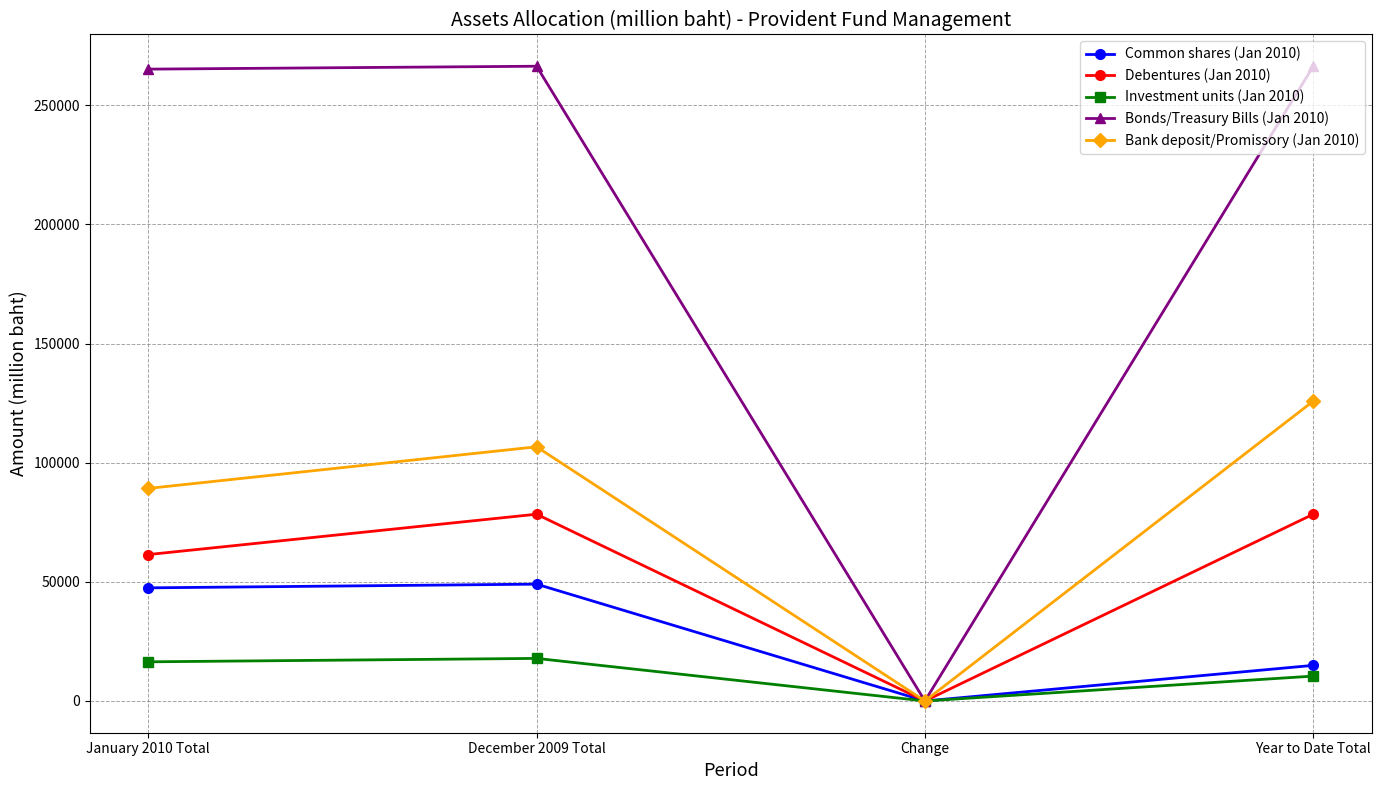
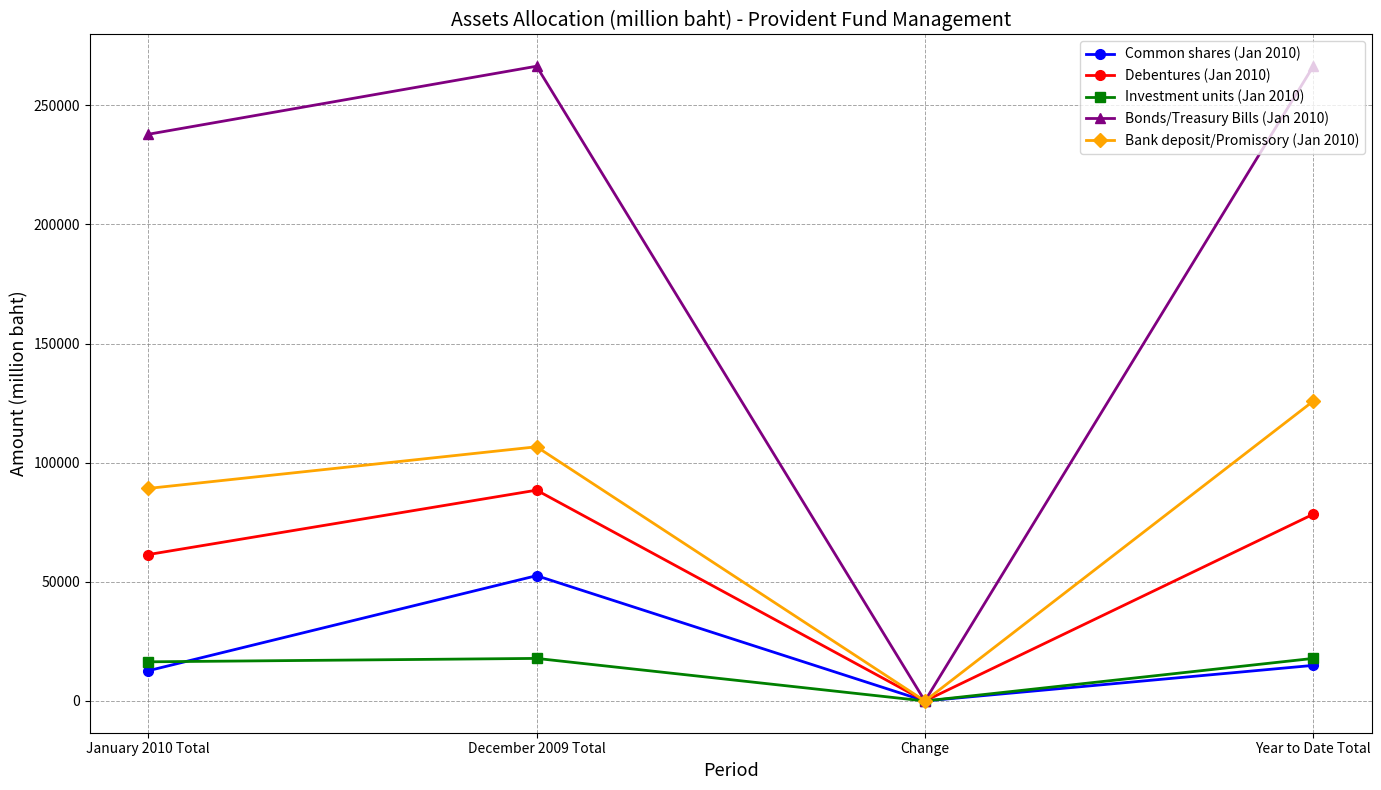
  {
    "Common shares (Jan 2010)": {
-     "January 2010 Total": 47000,
-     "December 2009 Total": 49000,
+     "January 2010 Total": 13000,
+     "December 2009 Total": 53000,
      "Year to Date Total": 15000
    },
    "Debentures (Jan 2010)": {
      "January 2010 Total": 61000,
-     "December 2009 Total": 78000,
+     "December 2009 Total": 88000,
      "Year to Date Total": 78000
    },
    "Investment units (Jan 2010)": {
      "January 2010 Total": 16000,
      "December 2009 Total": 18000,
-     "Year to Date Total": 10000
+     "Year to Date Total": 18000
    },
    "Bonds/Treasury Bills (Jan 2010)": {
-     "January 2010 Total": 265000,
+     "January 2010 Total": 238000,
      "December 2009 Total": 266000
    },
    "Bank deposit/Promissory (Jan 2010)": {
      "January 2010 Total": 89000,
      "December 2009 Total": 107000,
      "Year to Date Total": 126000
    }
  }
